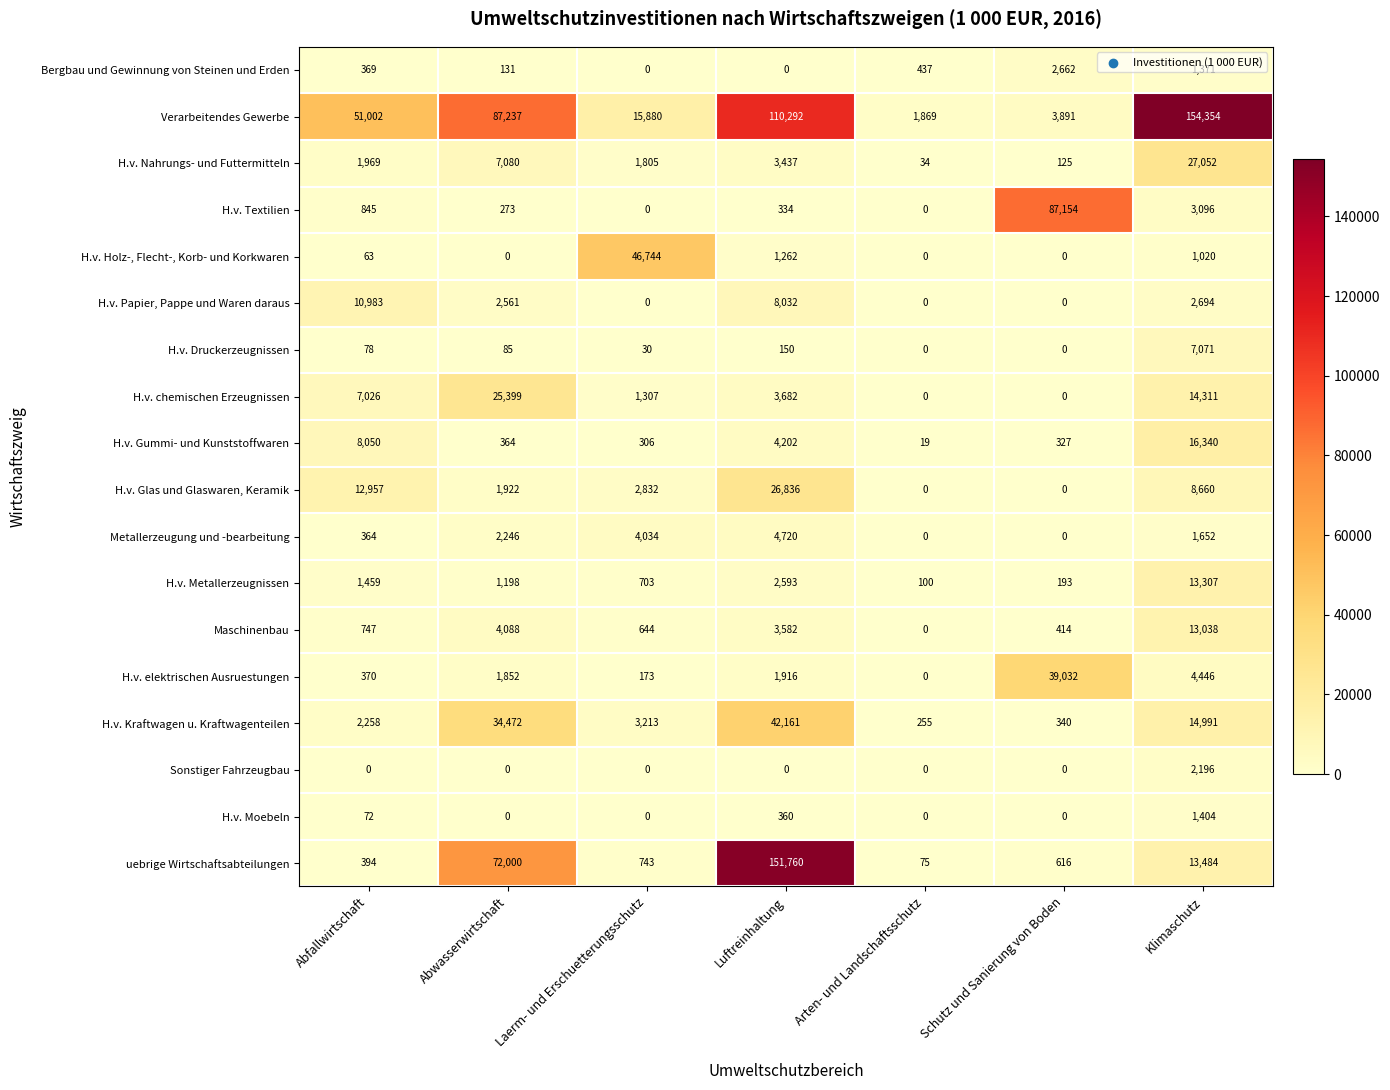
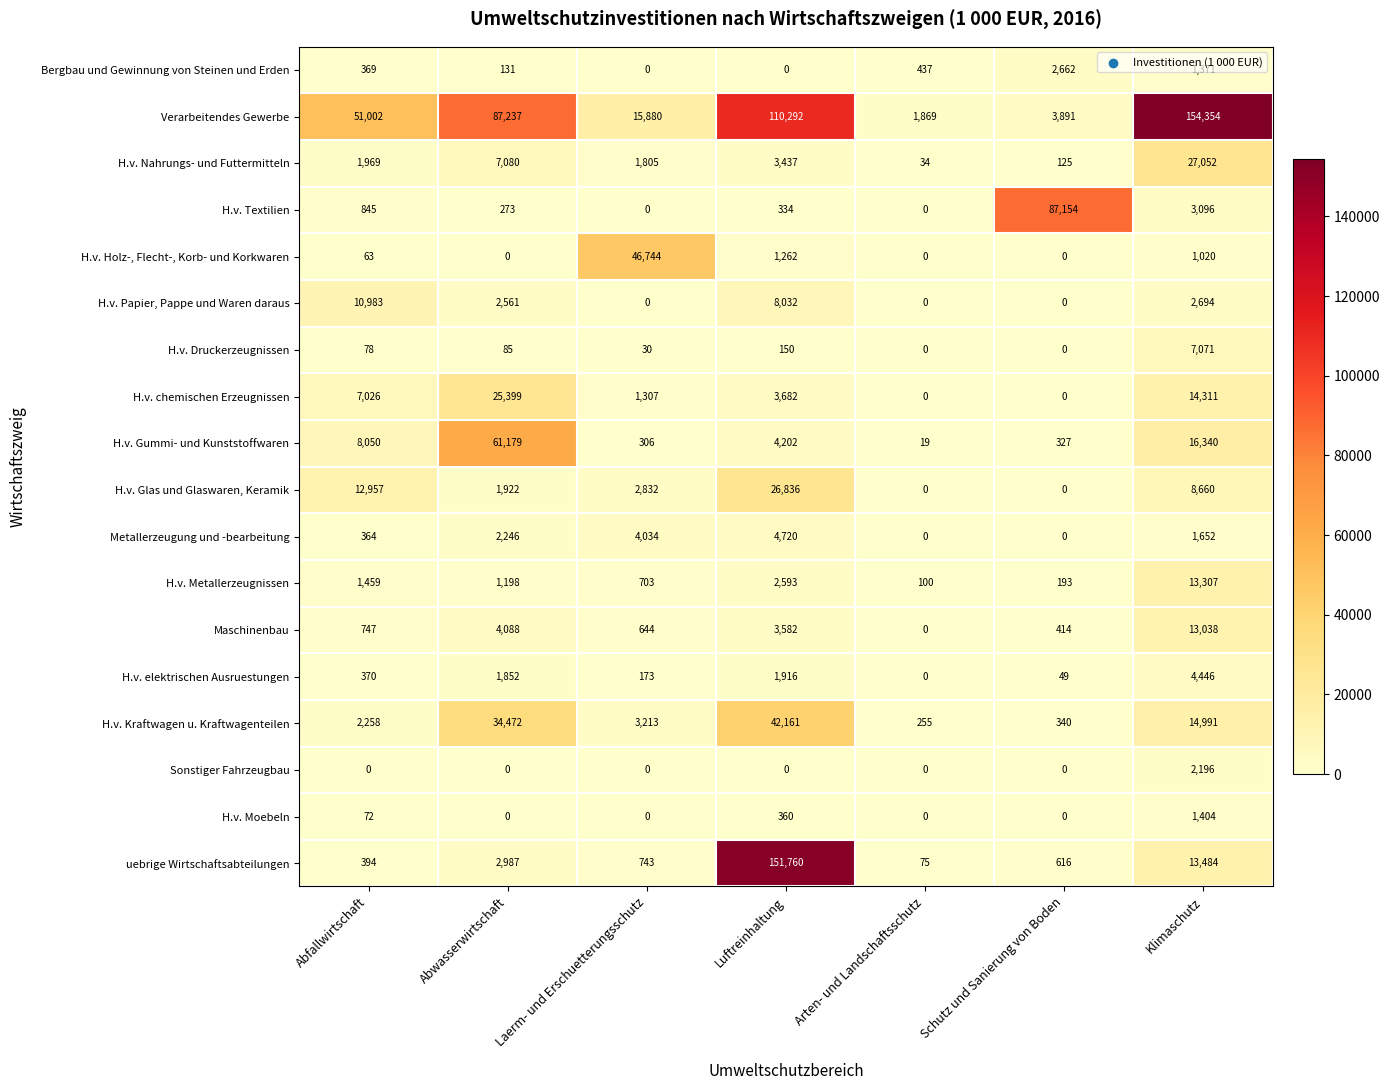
  {
    "Bergbau und Gewinnung von Steinen und Erden": {
      "Abfallwirtschaft": "369",
      "Abwasserwirtschaft": "131",
      "Laerm- und Erschuetterungsschutz": "0",
      "Luftreinhaltung": "0",
      "Arten- und Landschaftsschutz": "437",
      "Schutz und Sanierung von Boden": "2,662"
    },
    "Verarbeitendes Gewerbe": {
      "Abfallwirtschaft": "51,002",
      "Abwasserwirtschaft": "87,237",
      "Laerm- und Erschuetterungsschutz": "15,880",
      "Luftreinhaltung": "110,292",
      "Arten- und Landschaftsschutz": "1,869",
      "Schutz und Sanierung von Boden": "3,891",
      "Klimaschutz": "154,354"
    },
    "H.v. Nahrungs- und Futtermitteln": {
      "Abfallwirtschaft": "1,969",
      "Abwasserwirtschaft": "7,080",
      "Laerm- und Erschuetterungsschutz": "1,805",
      "Luftreinhaltung": "3,437",
      "Arten- und Landschaftsschutz": "34",
      "Schutz und Sanierung von Boden": "125",
      "Klimaschutz": "27,052"
    },
    "H.v. Textilien": {
      "Abfallwirtschaft": "845",
      "Abwasserwirtschaft": "273",
      "Laerm- und Erschuetterungsschutz": "0",
      "Luftreinhaltung": "334",
      "Arten- und Landschaftsschutz": "0",
      "Schutz und Sanierung von Boden": "87,154",
      "Klimaschutz": "3,096"
    },
    "H.v. Holz-, Flecht-, Korb- und Korkwaren": {
      "Abfallwirtschaft": "63",
      "Abwasserwirtschaft": "0",
      "Laerm- und Erschuetterungsschutz": "46,744",
      "Luftreinhaltung": "1,262",
      "Arten- und Landschaftsschutz": "0",
      "Schutz und Sanierung von Boden": "0",
      "Klimaschutz": "1,020"
    },
    "H.v. Papier, Pappe und Waren daraus": {
      "Abfallwirtschaft": "10,983",
      "Abwasserwirtschaft": "2,561",
      "Laerm- und Erschuetterungsschutz": "0",
      "Luftreinhaltung": "8,032",
      "Arten- und Landschaftsschutz": "0",
      "Schutz und Sanierung von Boden": "0",
      "Klimaschutz": "2,694"
    },
    "H.v. Druckerzeugnissen": {
      "Abfallwirtschaft": "78",
      "Abwasserwirtschaft": "85",
      "Laerm- und Erschuetterungsschutz": "30",
      "Luftreinhaltung": "150",
      "Arten- und Landschaftsschutz": "0",
      "Schutz und Sanierung von Boden": "0",
      "Klimaschutz": "7,071"
    },
    "H.v. chemischen Erzeugnissen": {
      "Abfallwirtschaft": "7,026",
      "Abwasserwirtschaft": "25,399",
      "Laerm- und Erschuetterungsschutz": "1,307",
      "Luftreinhaltung": "3,682",
      "Arten- und Landschaftsschutz": "0",
      "Schutz und Sanierung von Boden": "0",
      "Klimaschutz": "14,311"
    },
    "H.v. Gummi- und Kunststoffwaren": {
      "Abfallwirtschaft": "8,050",
-     "Abwasserwirtschaft": "364",
+     "Abwasserwirtschaft": "61,179",
      "Laerm- und Erschuetterungsschutz": "306",
      "Luftreinhaltung": "4,202",
      "Arten- und Landschaftsschutz": "19",
      "Schutz und Sanierung von Boden": "327",
      "Klimaschutz": "16,340"
    },
    "H.v. Glas und Glaswaren, Keramik": {
      "Abfallwirtschaft": "12,957",
      "Abwasserwirtschaft": "1,922",
      "Laerm- und Erschuetterungsschutz": "2,832",
      "Luftreinhaltung": "26,836",
      "Arten- und Landschaftsschutz": "0",
      "Schutz und Sanierung von Boden": "0",
      "Klimaschutz": "8,660"
    },
    "Metallerzeugung und -bearbeitung": {
      "Abfallwirtschaft": "364",
      "Abwasserwirtschaft": "2,246",
      "Laerm- und Erschuetterungsschutz": "4,034",
      "Luftreinhaltung": "4,720",
      "Arten- und Landschaftsschutz": "0",
      "Schutz und Sanierung von Boden": "0",
      "Klimaschutz": "1,652"
    },
    "H.v. Metallerzeugnissen": {
      "Abfallwirtschaft": "1,459",
      "Abwasserwirtschaft": "1,198",
      "Laerm- und Erschuetterungsschutz": "703",
      "Luftreinhaltung": "2,593",
      "Arten- und Landschaftsschutz": "100",
      "Schutz und Sanierung von Boden": "193",
      "Klimaschutz": "13,307"
    },
    "Maschinenbau": {
      "Abfallwirtschaft": "747",
      "Abwasserwirtschaft": "4,088",
      "Laerm- und Erschuetterungsschutz": "644",
      "Luftreinhaltung": "3,582",
      "Arten- und Landschaftsschutz": "0",
      "Schutz und Sanierung von Boden": "414",
      "Klimaschutz": "13,038"
    },
    "H.v. elektrischen Ausruestungen": {
      "Abfallwirtschaft": "370",
      "Abwasserwirtschaft": "1,852",
      "Laerm- und Erschuetterungsschutz": "173",
      "Luftreinhaltung": "1,916",
      "Arten- und Landschaftsschutz": "0",
-     "Schutz und Sanierung von Boden": "39,032",
+     "Schutz und Sanierung von Boden": "49",
      "Klimaschutz": "4,446"
    },
    "H.v. Kraftwagen u. Kraftwagenteilen": {
      "Abfallwirtschaft": "2,258",
      "Abwasserwirtschaft": "34,472",
      "Laerm- und Erschuetterungsschutz": "3,213",
      "Luftreinhaltung": "42,161",
      "Arten- und Landschaftsschutz": "255",
      "Schutz und Sanierung von Boden": "340",
      "Klimaschutz": "14,991"
    },
    "Sonstiger Fahrzeugbau": {
      "Abfallwirtschaft": "0",
      "Abwasserwirtschaft": "0",
      "Laerm- und Erschuetterungsschutz": "0",
      "Luftreinhaltung": "0",
      "Arten- und Landschaftsschutz": "0",
      "Schutz und Sanierung von Boden": "0",
      "Klimaschutz": "2,196"
    },
    "H.v. Moebeln": {
      "Abfallwirtschaft": "72",
      "Abwasserwirtschaft": "0",
      "Laerm- und Erschuetterungsschutz": "0",
      "Luftreinhaltung": "360",
      "Arten- und Landschaftsschutz": "0",
      "Schutz und Sanierung von Boden": "0",
      "Klimaschutz": "1,404"
    },
    "uebrige Wirtschaftsabteilungen": {
      "Abfallwirtschaft": "394",
-     "Abwasserwirtschaft": "72,000",
+     "Abwasserwirtschaft": "2,987",
      "Laerm- und Erschuetterungsschutz": "743",
      "Luftreinhaltung": "151,760",
      "Arten- und Landschaftsschutz": "75",
      "Schutz und Sanierung von Boden": "616",
      "Klimaschutz": "13,484"
    }
  }
